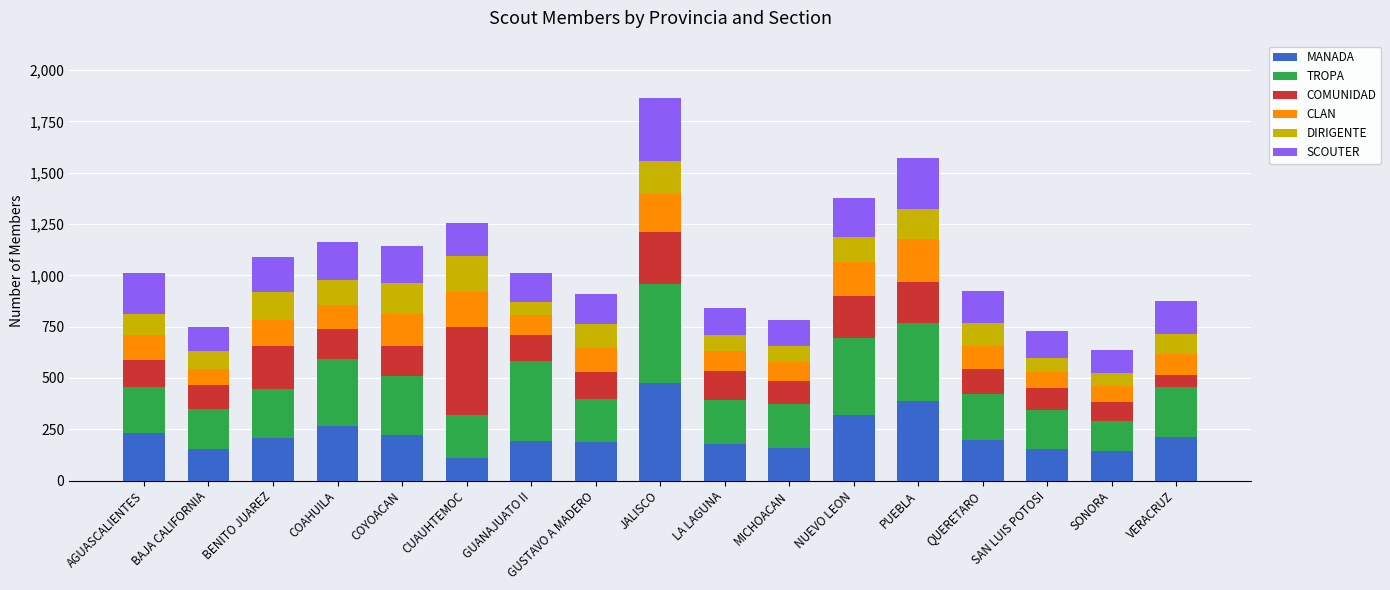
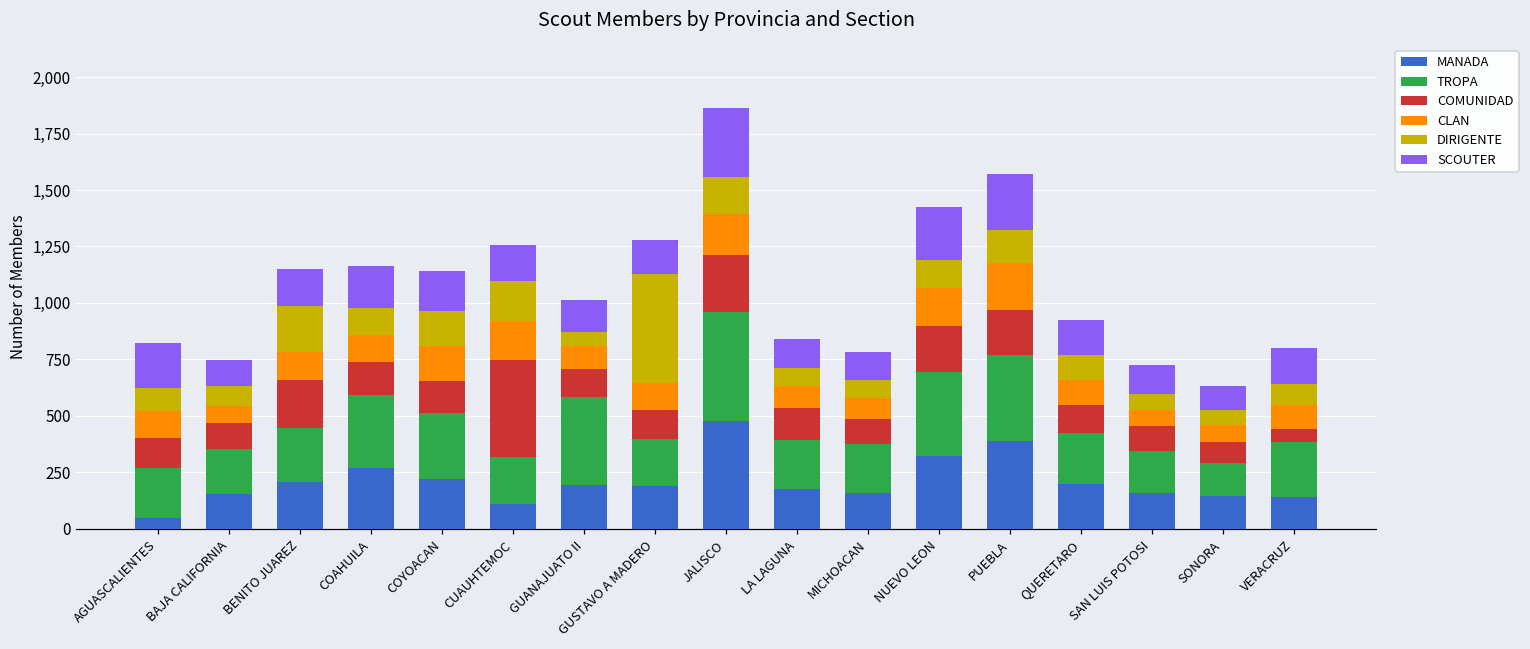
  {
    "MANADA": {
-     "AGUASCALIENTES": 230,
+     "AGUASCALIENTES": 50,
      "BAJA CALIFORNIA": 150,
      "BENITO JUAREZ": 210,
      "COAHUILA": 270,
      "COYOACAN": 220,
      "CUAUHTEMOC": 110,
      "GUANAJUATO II": 190,
      "GUSTAVO A MADERO": 190,
      "JALISCO": 480,
      "LA LAGUNA": 180,
      "MICHOACAN": 160,
      "NUEVO LEON": 320,
      "PUEBLA": 390,
      "QUERETARO": 200,
      "SAN LUIS POTOSI": 160,
      "SONORA": 150,
-     "VERACRUZ": 210
+     "VERACRUZ": 140
    },
    "TROPA": {
      "AGUASCALIENTES": 220,
      "BAJA CALIFORNIA": 200,
      "BENITO JUAREZ": 240,
      "COAHUILA": 320,
      "COYOACAN": 290,
      "CUAUHTEMOC": 210,
      "GUANAJUATO II": 390,
      "GUSTAVO A MADERO": 210,
      "JALISCO": 480,
      "LA LAGUNA": 220,
      "MICHOACAN": 220,
      "NUEVO LEON": 370,
      "PUEBLA": 380,
      "QUERETARO": 230,
      "SAN LUIS POTOSI": 190,
      "SONORA": 150,
      "VERACRUZ": 250
    },
    "COMUNIDAD": {
      "AGUASCALIENTES": 130,
      "BAJA CALIFORNIA": 120,
      "BENITO JUAREZ": 210,
      "COAHUILA": 150,
      "COYOACAN": 140,
      "CUAUHTEMOC": 430,
      "GUANAJUATO II": 130,
      "GUSTAVO A MADERO": 130,
      "JALISCO": 250,
      "LA LAGUNA": 140,
      "MICHOACAN": 110,
      "NUEVO LEON": 200,
      "PUEBLA": 200,
      "QUERETARO": 120,
      "SAN LUIS POTOSI": 110,
      "SONORA": 90,
      "VERACRUZ": 60
    },
    "CLAN": {
      "AGUASCALIENTES": 120,
      "BAJA CALIFORNIA": 80,
      "BENITO JUAREZ": 130,
      "COAHUILA": 120,
      "COYOACAN": 160,
      "CUAUHTEMOC": 180,
      "GUANAJUATO II": 100,
      "GUSTAVO A MADERO": 120,
      "JALISCO": 180,
      "LA LAGUNA": 100,
      "MICHOACAN": 100,
      "NUEVO LEON": 170,
      "PUEBLA": 210,
      "QUERETARO": 110,
      "SAN LUIS POTOSI": 70,
      "SONORA": 80,
      "VERACRUZ": 110
    },
    "DIRIGENTE": {
      "AGUASCALIENTES": 100,
      "BAJA CALIFORNIA": 90,
-     "BENITO JUAREZ": 140,
+     "BENITO JUAREZ": 200,
      "COAHUILA": 120,
      "COYOACAN": 150,
      "CUAUHTEMOC": 180,
      "GUANAJUATO II": 60,
-     "GUSTAVO A MADERO": 120,
+     "GUSTAVO A MADERO": 480,
      "JALISCO": 170,
      "LA LAGUNA": 80,
      "MICHOACAN": 80,
      "NUEVO LEON": 120,
      "PUEBLA": 150,
      "QUERETARO": 110,
      "SAN LUIS POTOSI": 70,
      "SONORA": 60,
      "VERACRUZ": 100
    },
    "SCOUTER": {
      "AGUASCALIENTES": 200,
      "BAJA CALIFORNIA": 110,
      "BENITO JUAREZ": 170,
      "COAHUILA": 190,
      "COYOACAN": 180,
      "CUAUHTEMOC": 160,
      "GUANAJUATO II": 140,
      "GUSTAVO A MADERO": 150,
      "JALISCO": 310,
      "LA LAGUNA": 130,
      "MICHOACAN": 130,
-     "NUEVO LEON": 190,
+     "NUEVO LEON": 240,
      "PUEBLA": 250,
      "QUERETARO": 160,
      "SAN LUIS POTOSI": 130,
      "SONORA": 110,
      "VERACRUZ": 160
    }
  }
